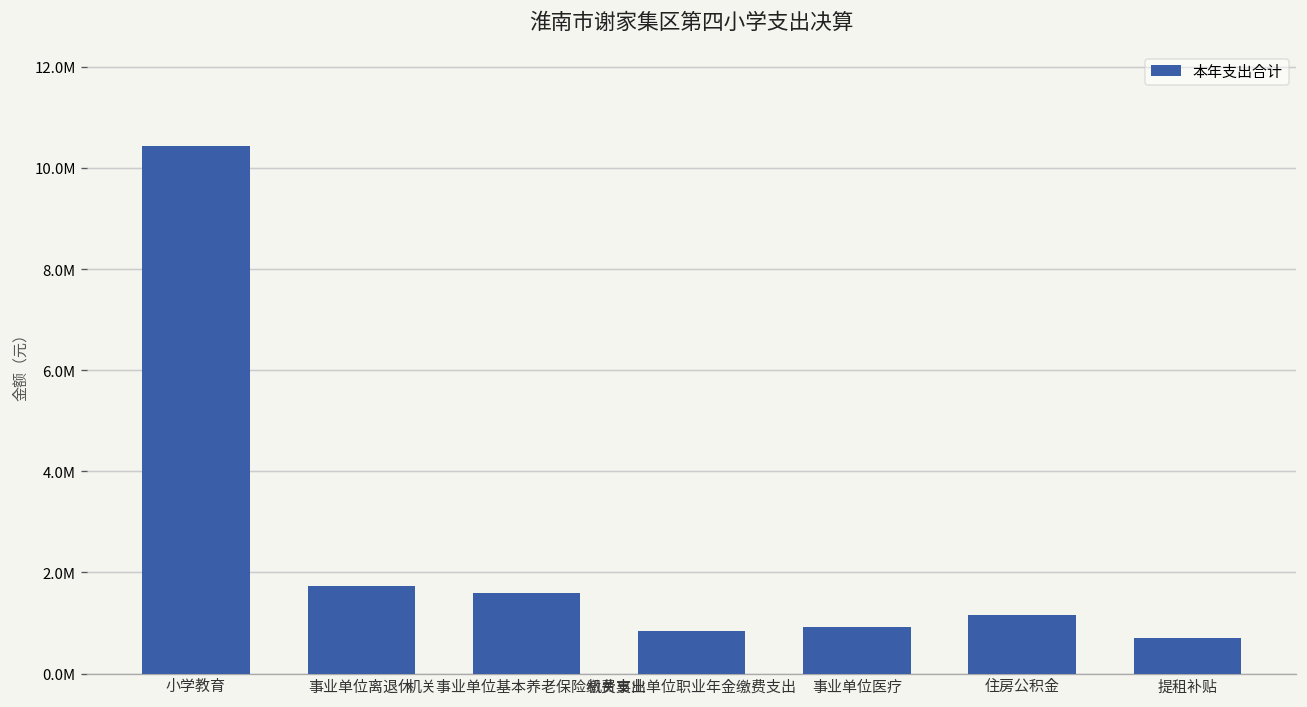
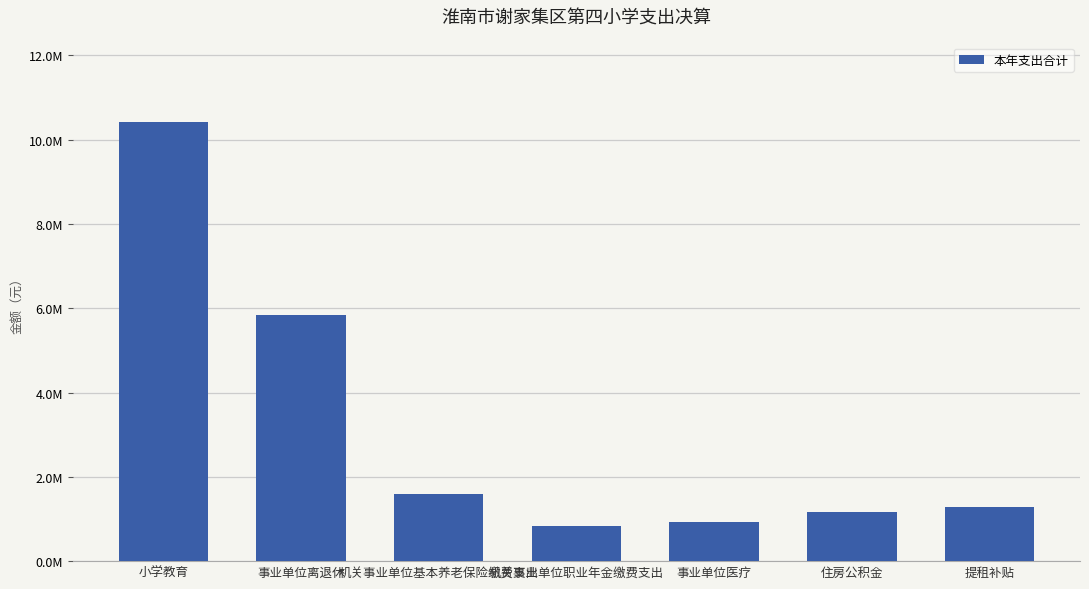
  {
    "小学教育": 10400000,
-   "事业单位离退休": 1700000,
+   "事业单位离退休": 5800000,
    "事业单位医疗": 900000,
    "住房公积金": 1200000,
-   "提租补贴": 700000
+   "提租补贴": 1300000
  }
